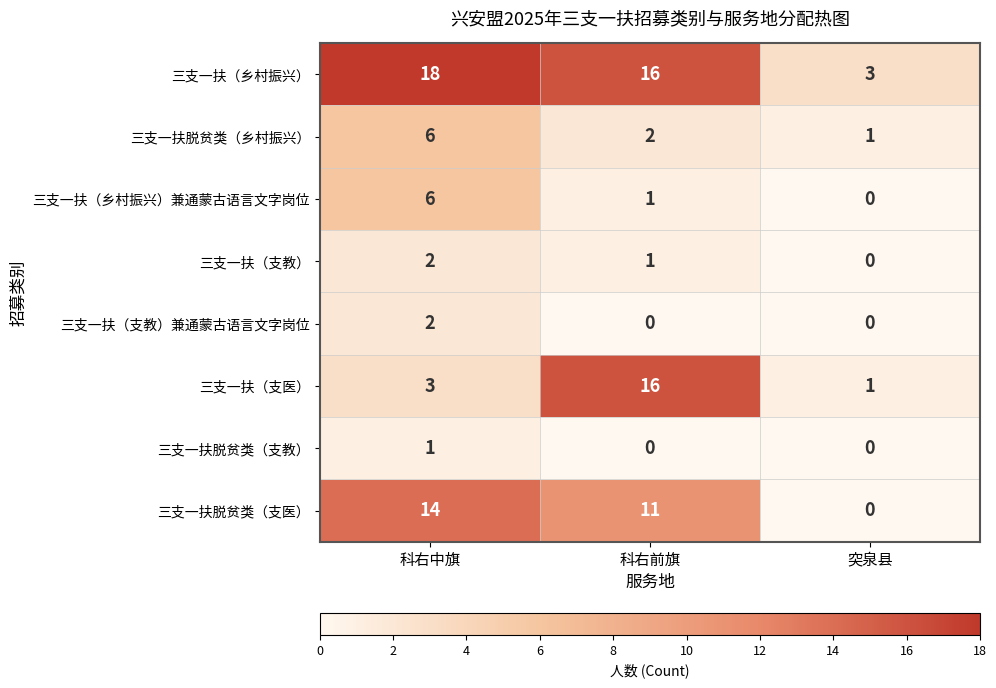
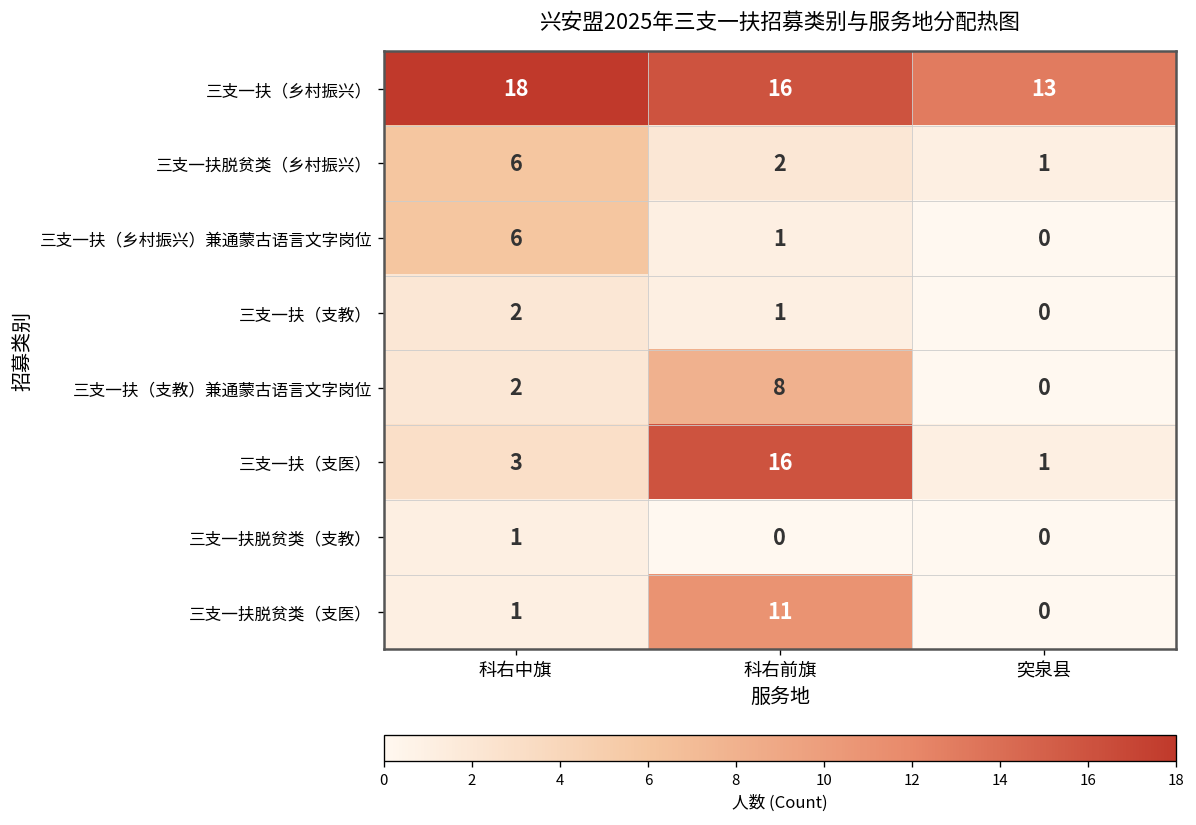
  {
    "三支一扶（乡村振兴）": {
      "科右中旗": 18,
      "科右前旗": 16,
-     "突泉县": 3
+     "突泉县": 13
    },
    "三支一扶脱贫类（乡村振兴）": {
      "科右中旗": 6,
      "科右前旗": 2,
      "突泉县": 1
    },
    "三支一扶（乡村振兴）兼通蒙古语言文字岗位": {
      "科右中旗": 6,
      "科右前旗": 1,
      "突泉县": 0
    },
    "三支一扶（支教）": {
      "科右中旗": 2,
      "科右前旗": 1,
      "突泉县": 0
    },
    "三支一扶（支教）兼通蒙古语言文字岗位": {
      "科右中旗": 2,
-     "科右前旗": 0,
+     "科右前旗": 8,
      "突泉县": 0
    },
    "三支一扶（支医）": {
      "科右中旗": 3,
      "科右前旗": 16,
      "突泉县": 1
    },
    "三支一扶脱贫类（支教）": {
      "科右中旗": 1,
      "科右前旗": 0,
      "突泉县": 0
    },
    "三支一扶脱贫类（支医）": {
-     "科右中旗": 14,
+     "科右中旗": 1,
      "科右前旗": 11,
      "突泉县": 0
    }
  }
